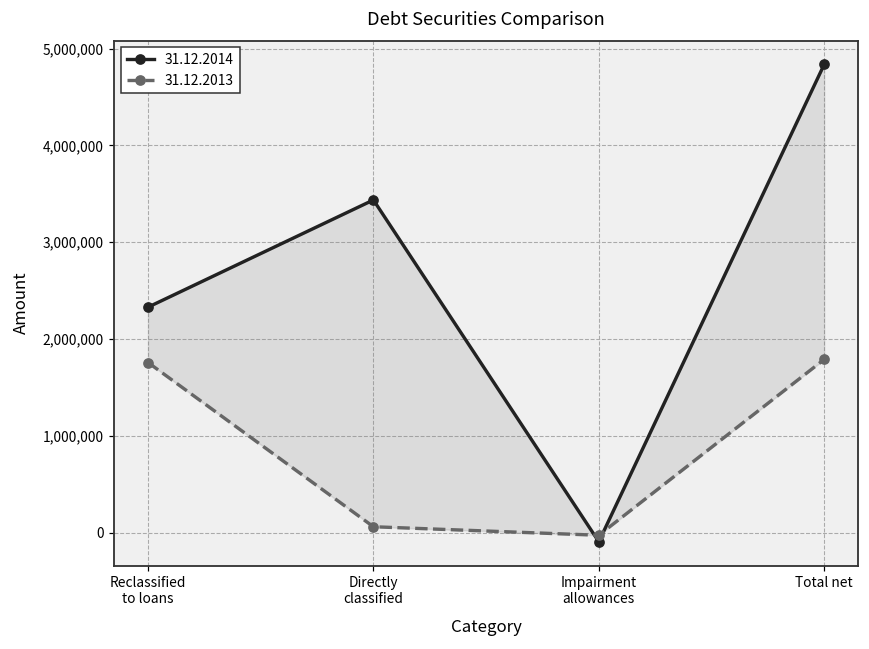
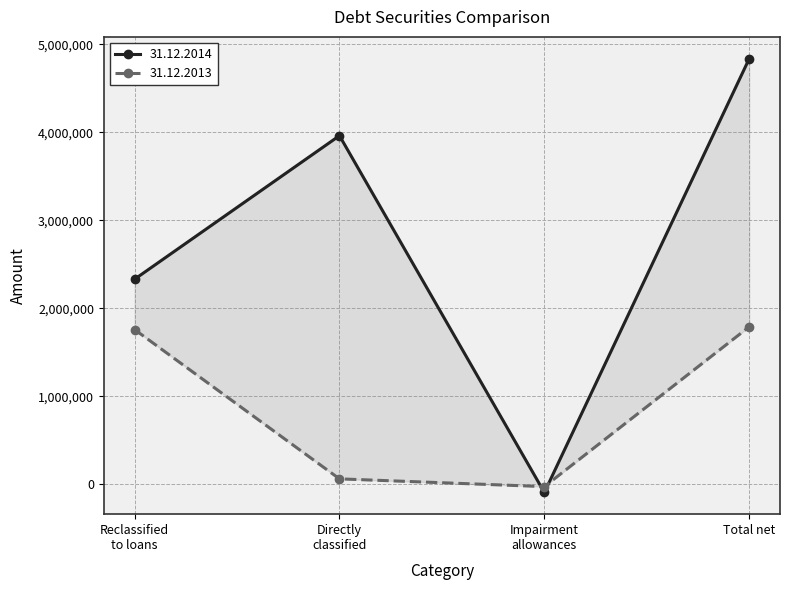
  {
    "31.12.2014": {
-     "Directly classified": "3,400,000",
+     "Directly classified": "4,000,000",
      "Impairment allowances": "-100,000"
    }
  }
